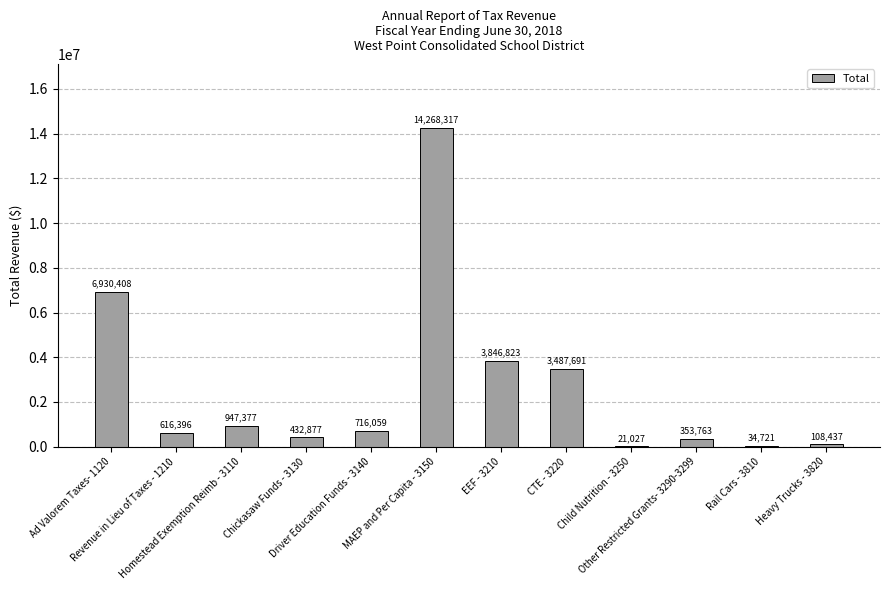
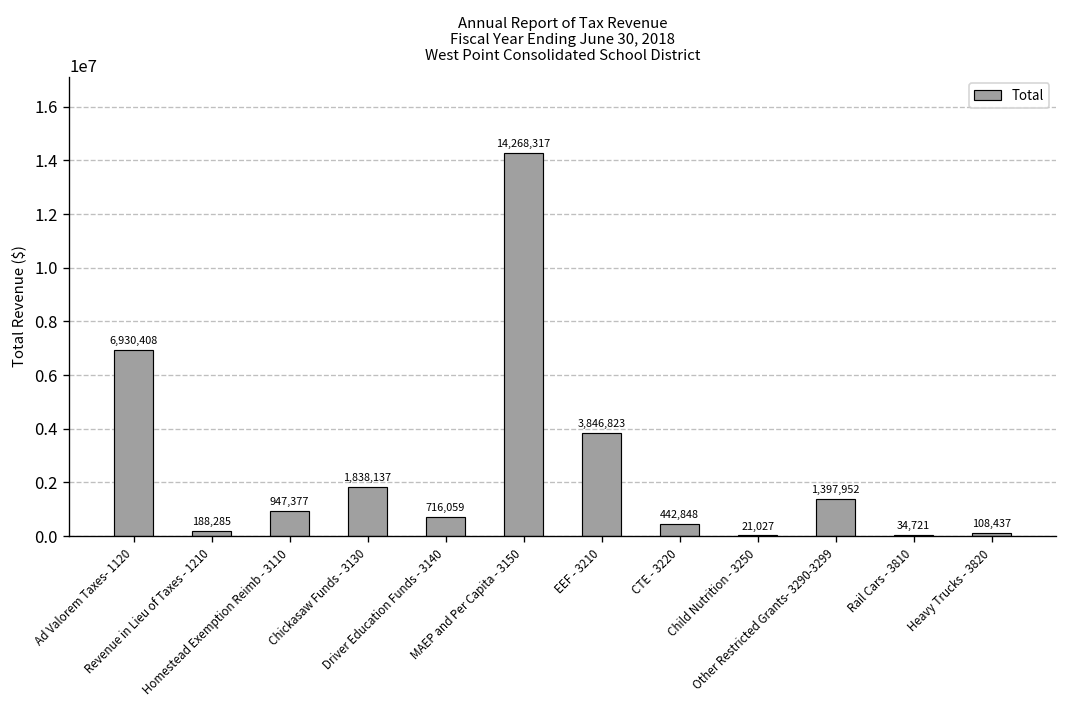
  {
    "Ad Valorem Taxes- 1120": "6,930,408",
-   "Revenue in Lieu of Taxes - 1210": "616,396",
+   "Revenue in Lieu of Taxes - 1210": "188,285",
    "Homestead Exemption Reimb - 3110": "947,377",
-   "Chickasaw Funds - 3130": "432,877",
+   "Chickasaw Funds - 3130": "1,838,137",
    "Driver Education Funds - 3140": "716,059",
    "MAEP and Per Capita - 3150": "14,268,317",
    "EEF - 3210": "3,846,823",
-   "CTE - 3220": "3,487,691",
+   "CTE - 3220": "442,848",
    "Child Nutrition - 3250": "21,027",
-   "Other Restricted Grants- 3290-3299": "353,763",
+   "Other Restricted Grants- 3290-3299": "1,397,952",
    "Rail Cars - 3810": "34,721",
    "Heavy Trucks - 3820": "108,437"
  }
